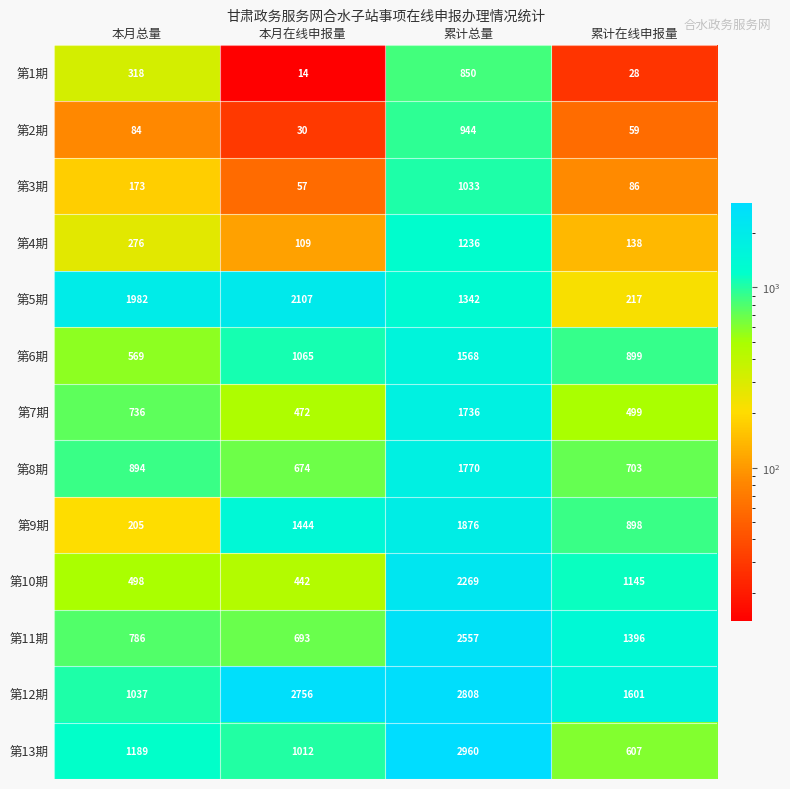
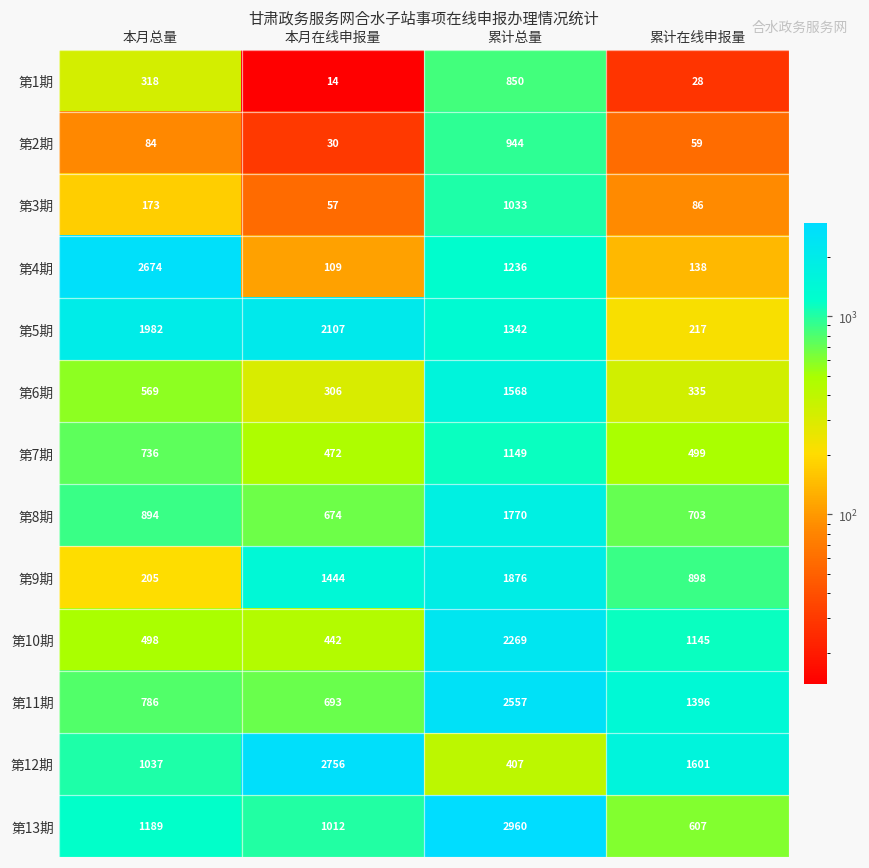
  {
    "第1期": {
      "本月总量": 318,
      "本月在线申报量": 14,
      "累计总量": 850,
      "累计在线申报量": 28
    },
    "第2期": {
      "本月总量": 84,
      "本月在线申报量": 30,
      "累计总量": 944,
      "累计在线申报量": 59
    },
    "第3期": {
      "本月总量": 173,
      "本月在线申报量": 57,
      "累计总量": 1033,
      "累计在线申报量": 86
    },
    "第4期": {
-     "本月总量": 276,
+     "本月总量": 2674,
      "本月在线申报量": 109,
      "累计总量": 1236,
      "累计在线申报量": 138
    },
    "第5期": {
      "本月总量": 1982,
      "本月在线申报量": 2107,
      "累计总量": 1342,
      "累计在线申报量": 217
    },
    "第6期": {
      "本月总量": 569,
-     "本月在线申报量": 1065,
+     "本月在线申报量": 306,
      "累计总量": 1568,
-     "累计在线申报量": 899
+     "累计在线申报量": 335
    },
    "第7期": {
      "本月总量": 736,
      "本月在线申报量": 472,
-     "累计总量": 1736,
+     "累计总量": 1149,
      "累计在线申报量": 499
    },
    "第8期": {
      "本月总量": 894,
      "本月在线申报量": 674,
      "累计总量": 1770,
      "累计在线申报量": 703
    },
    "第9期": {
      "本月总量": 205,
      "本月在线申报量": 1444,
      "累计总量": 1876,
      "累计在线申报量": 898
    },
    "第10期": {
      "本月总量": 498,
      "本月在线申报量": 442,
      "累计总量": 2269,
      "累计在线申报量": 1145
    },
    "第11期": {
      "本月总量": 786,
      "本月在线申报量": 693,
      "累计总量": 2557,
      "累计在线申报量": 1396
    },
    "第12期": {
      "本月总量": 1037,
      "本月在线申报量": 2756,
-     "累计总量": 2808,
+     "累计总量": 407,
      "累计在线申报量": 1601
    },
    "第13期": {
      "本月总量": 1189,
      "本月在线申报量": 1012,
      "累计总量": 2960,
      "累计在线申报量": 607
    }
  }
